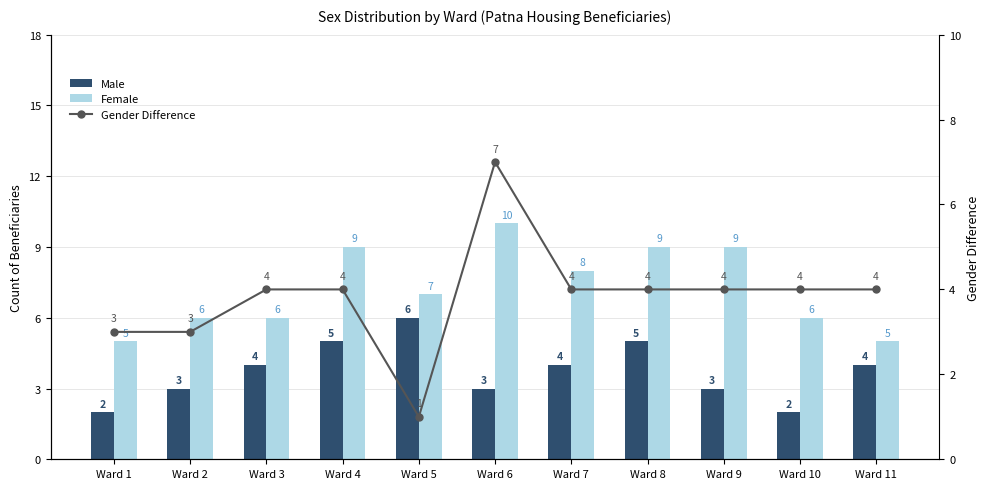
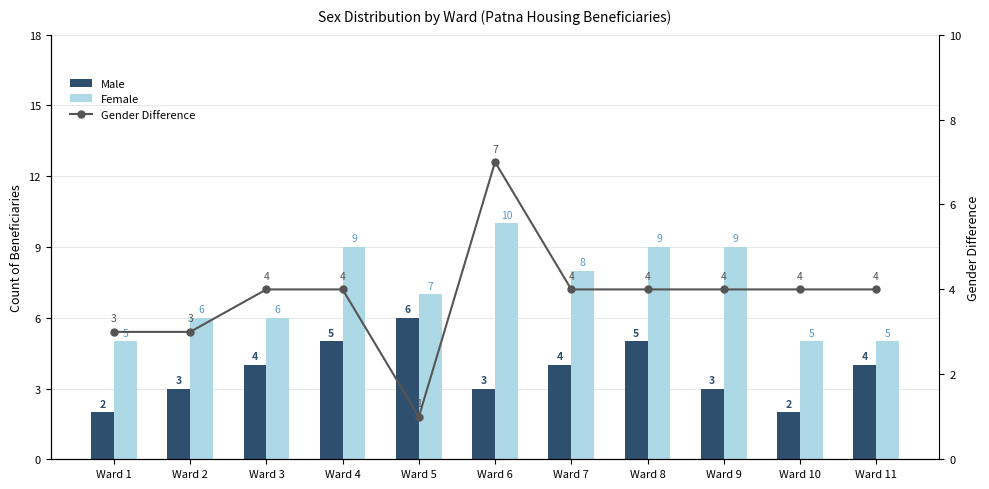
  {
    "Female": {
      "Ward 1": 5,
      "Ward 2": 6,
      "Ward 3": 6,
      "Ward 4": 9,
      "Ward 5": 7,
      "Ward 6": 10,
      "Ward 7": 8,
      "Ward 8": 9,
      "Ward 9": 9,
-     "Ward 10": 6,
+     "Ward 10": 5,
      "Ward 11": 5
    }
  }
